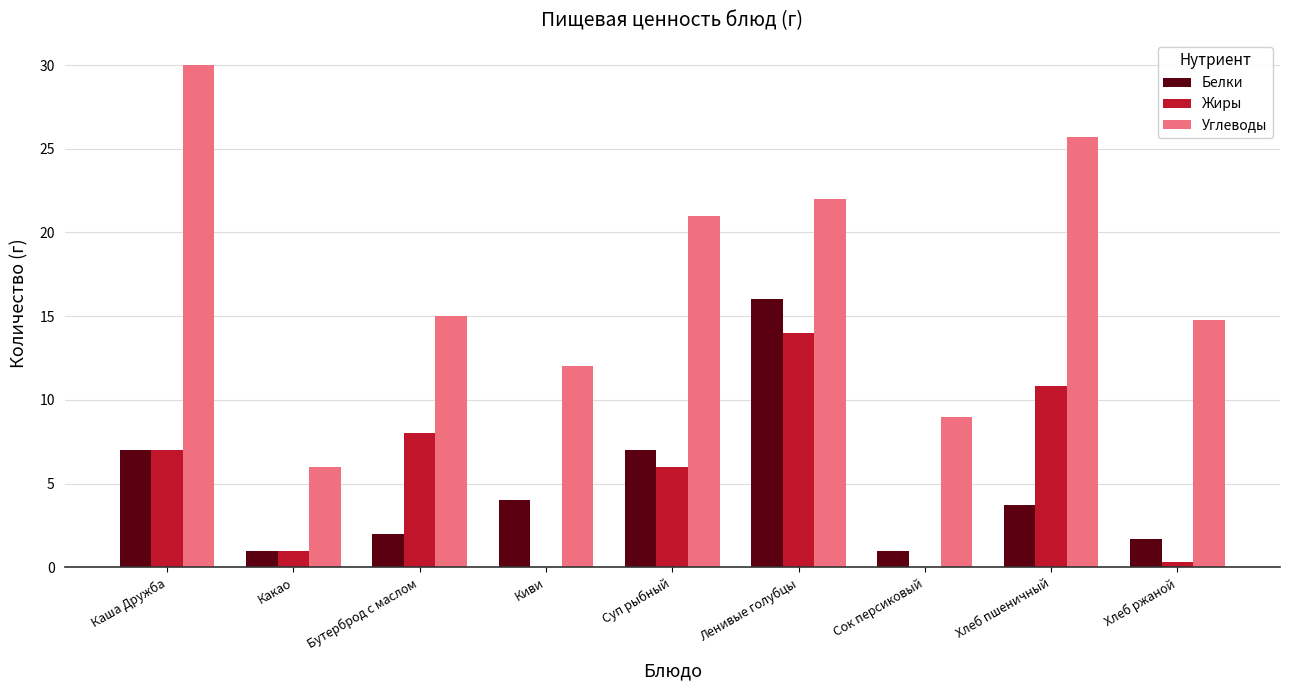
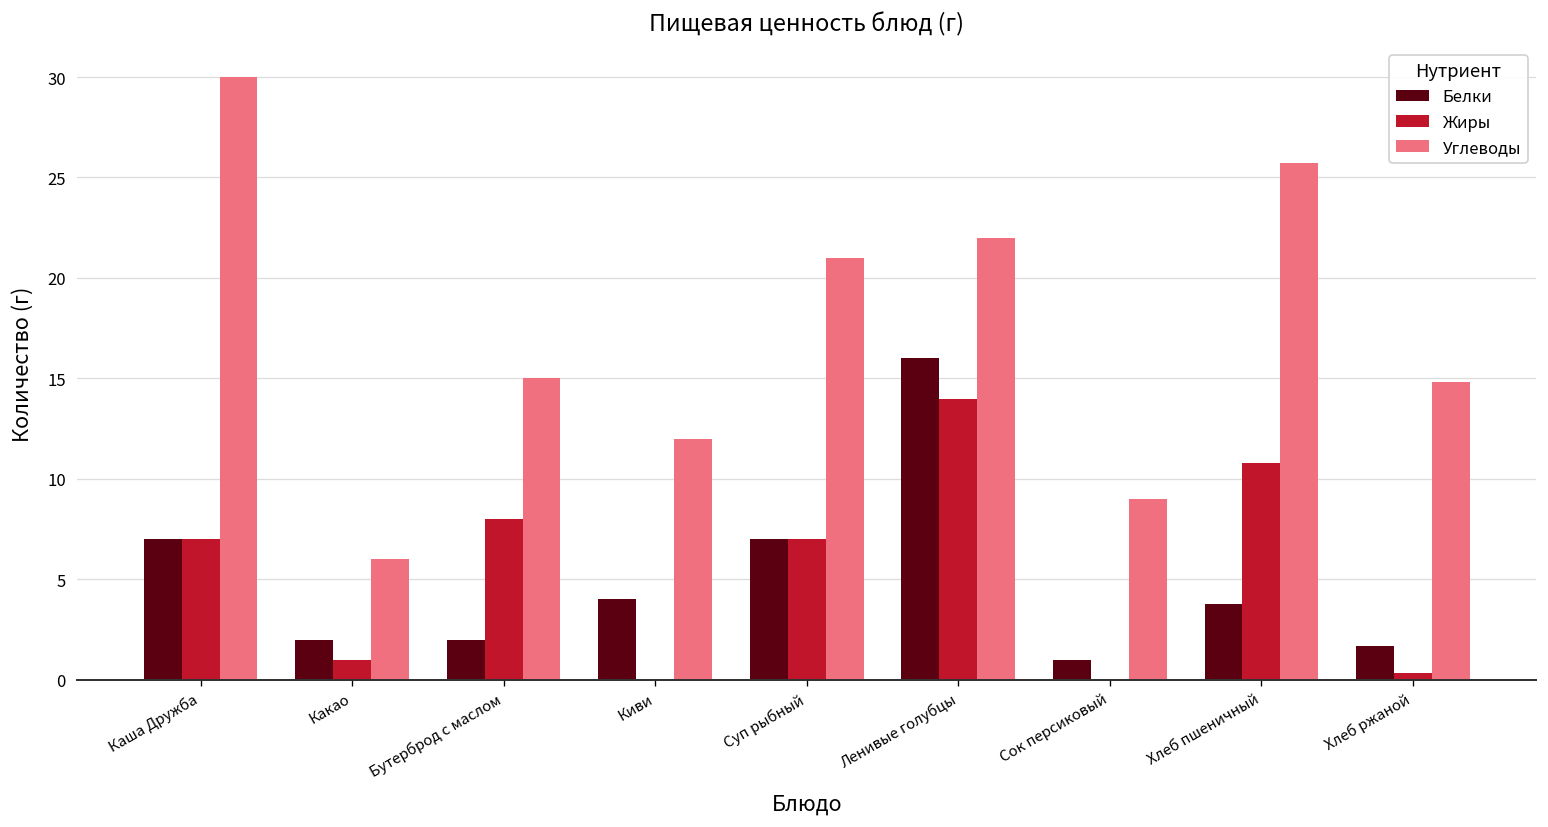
  {
    "Белки": {
      "Каша Дружба": 7,
-     "Какао": 1,
+     "Какао": 2,
      "Бутерброд с маслом": 2,
      "Киви": 4,
      "Суп рыбный": 7,
      "Ленивые голубцы": 16,
      "Сок персиковый": 1,
      "Хлеб пшеничный": 3.8,
      "Хлеб ржаной": 1.7
    },
    "Жиры": {
      "Каша Дружба": 7,
      "Какао": 1,
      "Бутерброд с маслом": 8,
      "Киви": 0,
-     "Суп рыбный": 6,
+     "Суп рыбный": 7,
      "Ленивые голубцы": 14,
      "Сок персиковый": 0,
      "Хлеб пшеничный": 10.8,
      "Хлеб ржаной": 0.3
    },
    "Углеводы": {
      "Каша Дружба": 30,
      "Какао": 6,
      "Бутерброд с маслом": 15,
      "Киви": 12,
      "Суп рыбный": 21,
      "Ленивые голубцы": 22,
      "Сок персиковый": 9,
      "Хлеб пшеничный": 25.7,
      "Хлеб ржаной": 14.8
    }
  }
